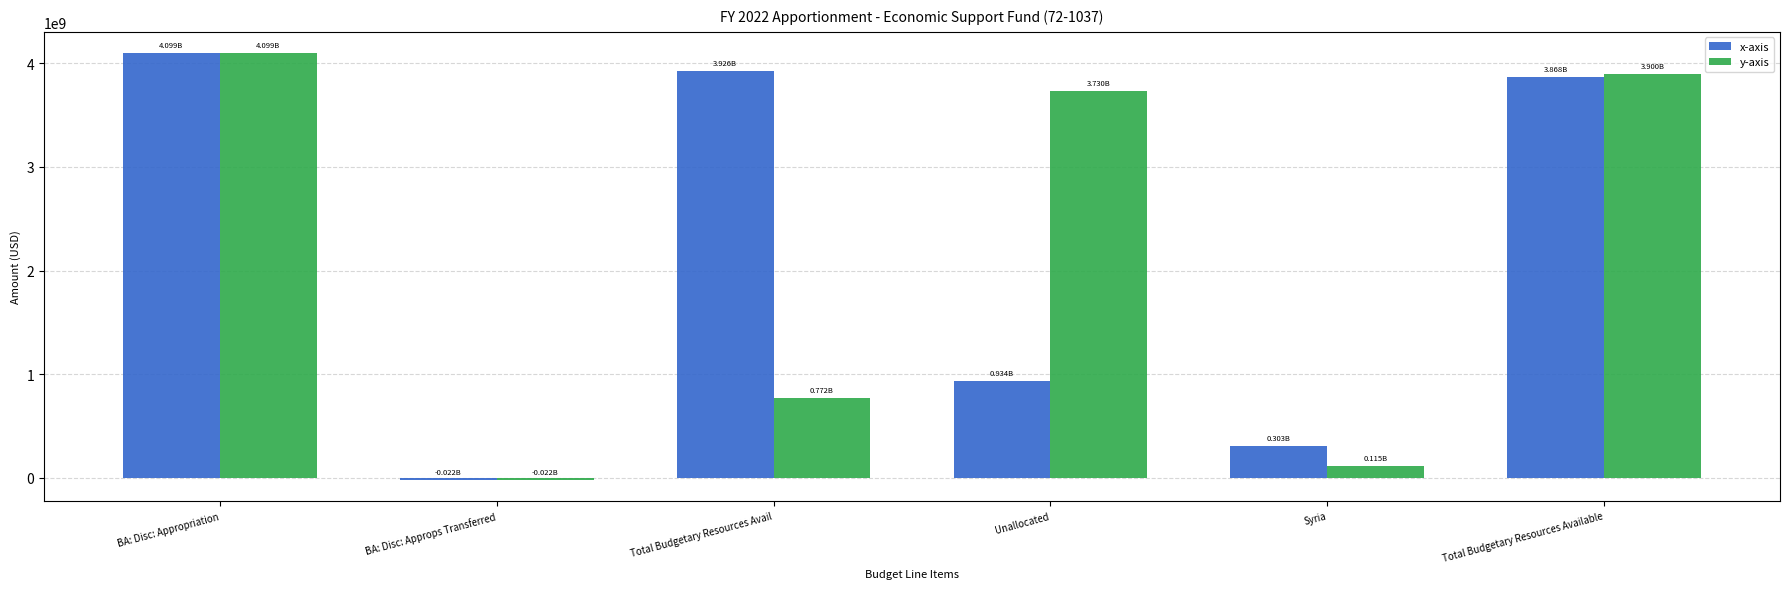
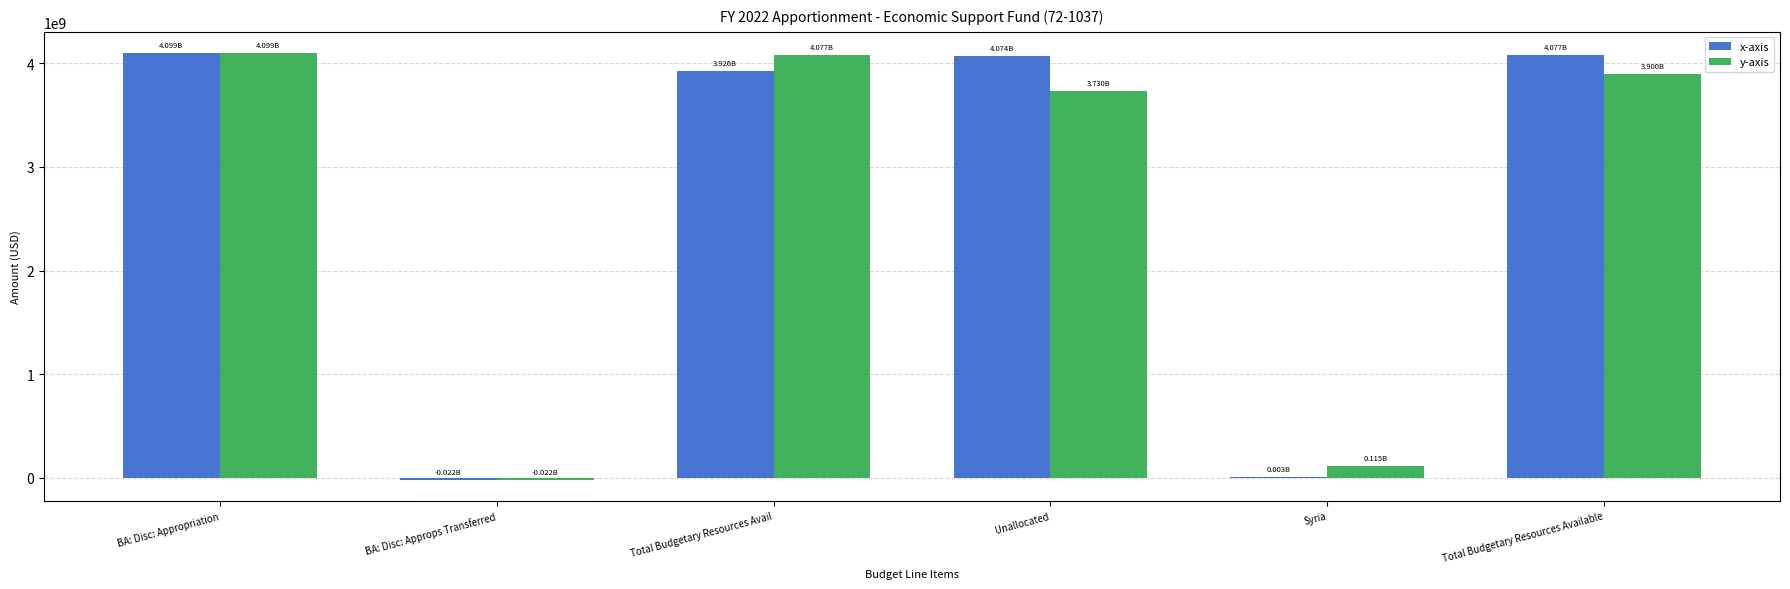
  {
    "x-axis": {
      "BA: Disc: Appropriation": "4.099B",
      "BA: Disc: Approps Transferred": "-0.022B",
      "Total Budgetary Resources Avail": "3.926B",
-     "Unallocated": "0.934B",
-     "Syria": "0.303B",
-     "Total Budgetary Resources Available": "3.868B"
+     "Unallocated": "4.074B",
+     "Syria": "0.003B",
+     "Total Budgetary Resources Available": "4.077B"
    },
    "y-axis": {
      "BA: Disc: Appropriation": "4.099B",
      "BA: Disc: Approps Transferred": "-0.022B",
-     "Total Budgetary Resources Avail": "0.772B",
+     "Total Budgetary Resources Avail": "4.077B",
      "Unallocated": "3.730B",
      "Syria": "0.115B",
      "Total Budgetary Resources Available": "3.900B"
    }
  }
